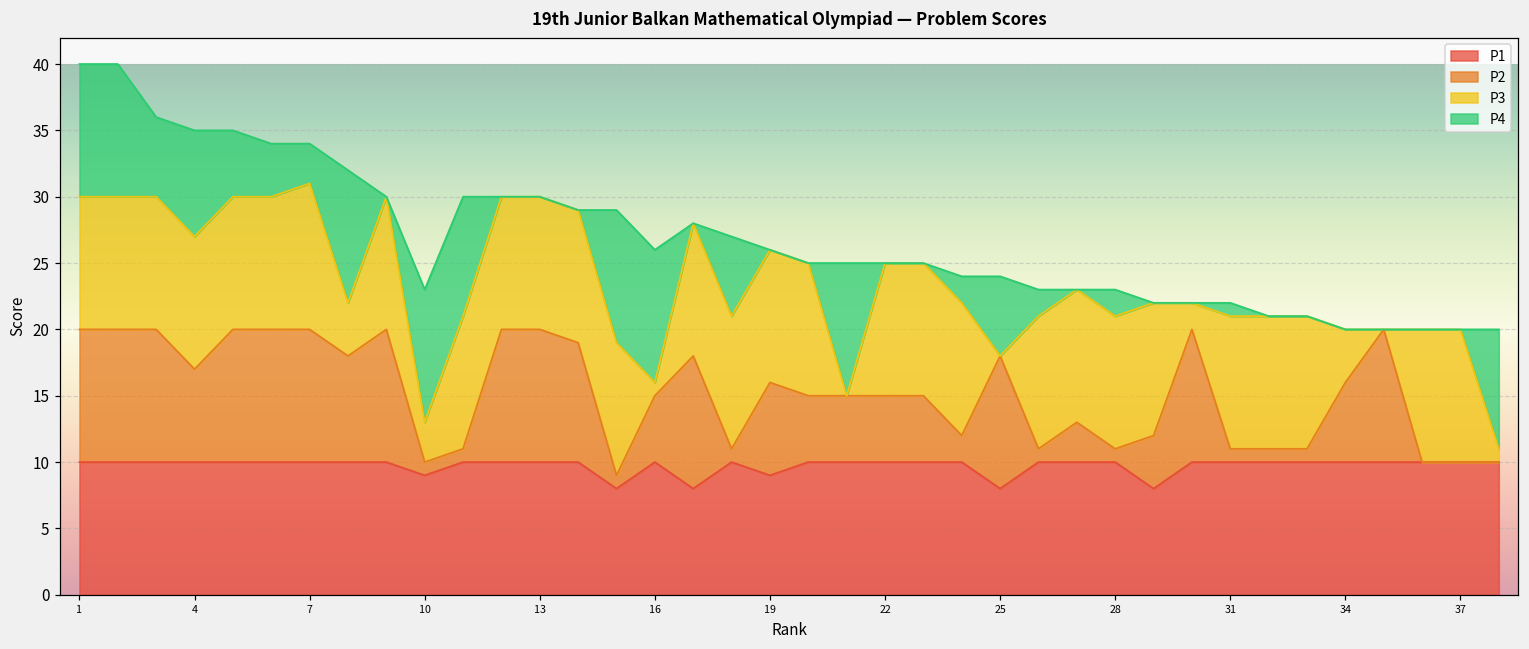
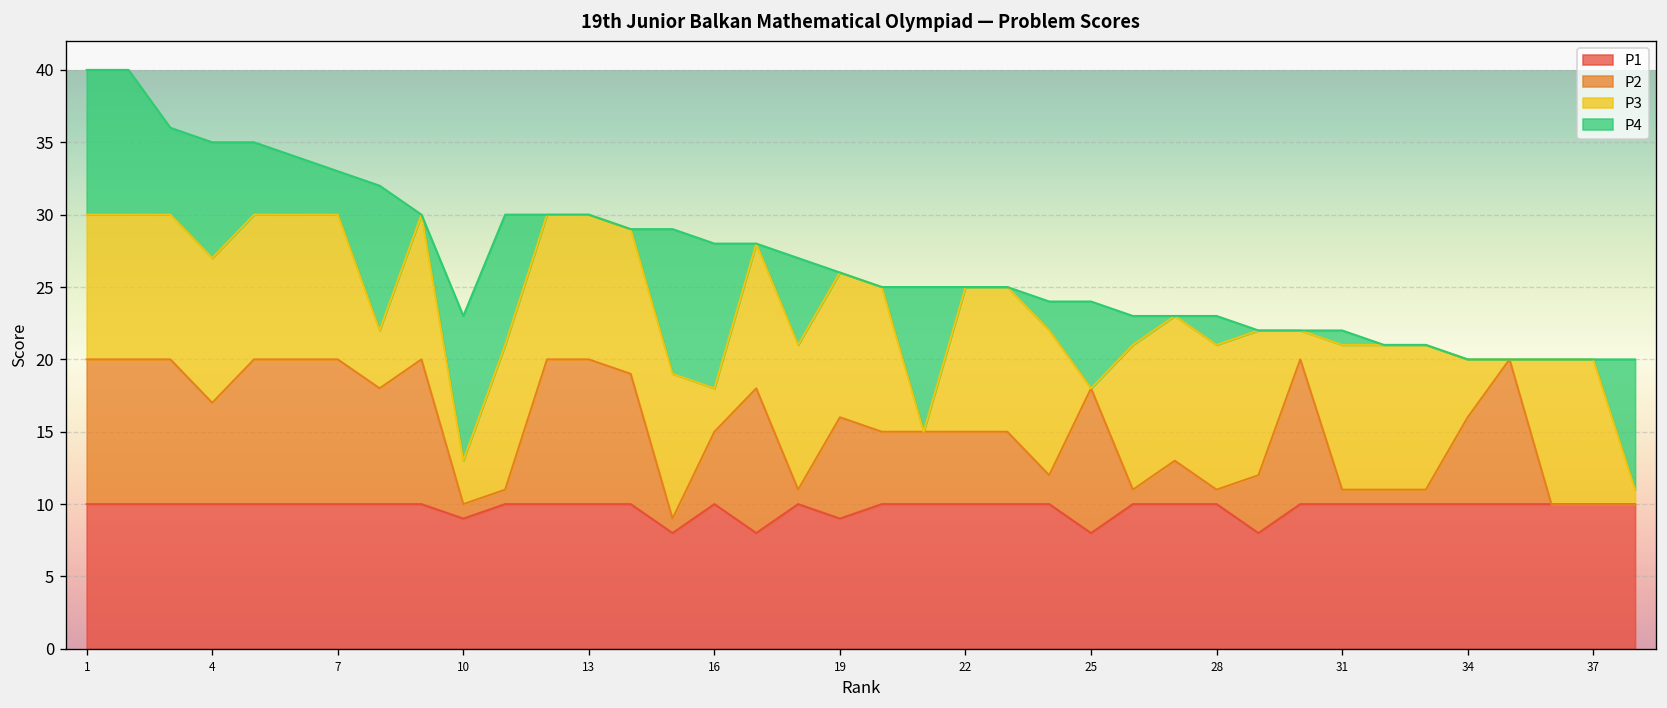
  {
    "P3": {
      "1": 10,
      "4": 10,
-     "7": 11,
+     "7": 10,
      "10": 3,
-     "16": 1,
+     "16": 3,
      "28": 10,
      "31": 10
    },
    "P4": {
      "1": 10,
      "4": 8,
      "7": 3,
      "10": 10,
      "16": 10,
      "25": 6,
      "28": 2,
      "31": 1
    }
  }
